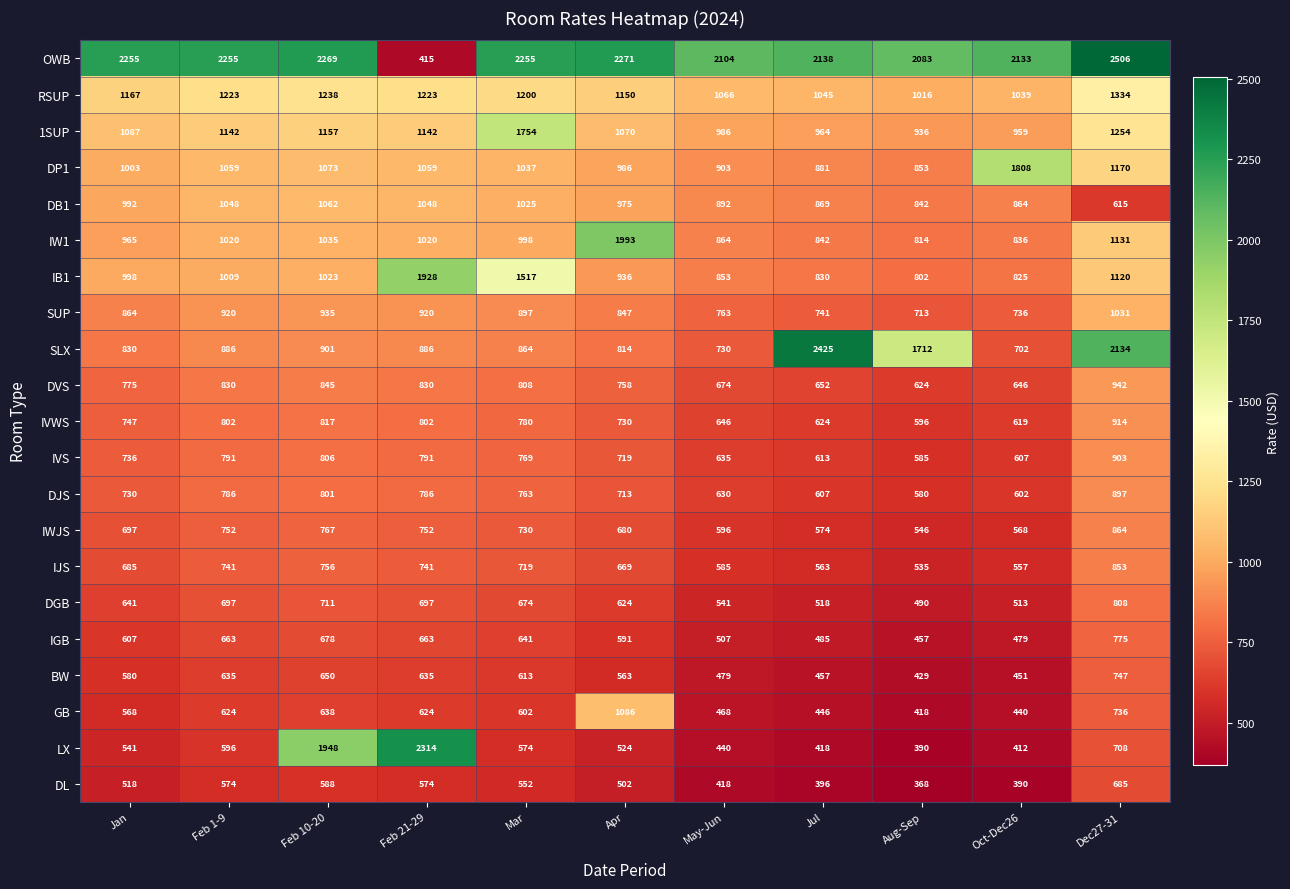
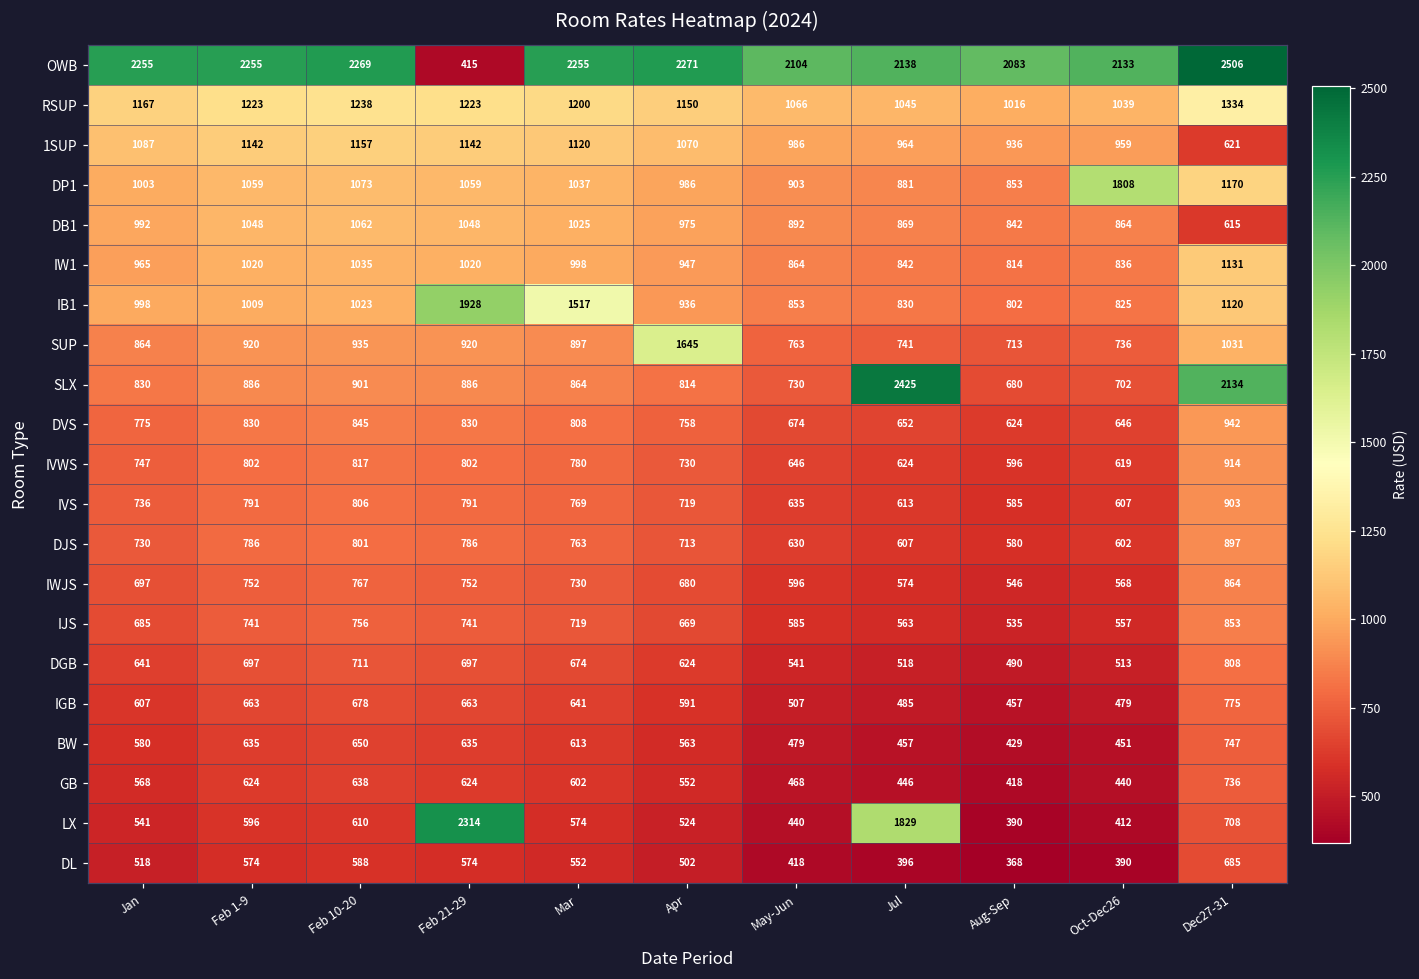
  {
    "1SUP": {
      "Jan": 1087,
      "Feb 1-9": 1142,
      "Feb 10-20": 1157,
      "Feb 21-29": 1142,
-     "Mar": 1754,
+     "Mar": 1120,
      "Apr": 1070,
      "May-Jun": 986,
      "Jul": 964,
      "Aug-Sep": 936,
      "Oct-Dec26": 959,
-     "Dec27-31": 1254
+     "Dec27-31": 621
    },
    "IW1": {
      "Jan": 965,
      "Feb 1-9": 1020,
      "Feb 10-20": 1035,
      "Feb 21-29": 1020,
      "Mar": 998,
-     "Apr": 1993,
+     "Apr": 947,
      "May-Jun": 864,
      "Jul": 842,
      "Aug-Sep": 814,
      "Oct-Dec26": 836,
      "Dec27-31": 1131
    },
    "SUP": {
      "Jan": 864,
      "Feb 1-9": 920,
      "Feb 10-20": 935,
      "Feb 21-29": 920,
      "Mar": 897,
-     "Apr": 847,
+     "Apr": 1645,
      "May-Jun": 763,
      "Jul": 741,
      "Aug-Sep": 713,
      "Oct-Dec26": 736,
      "Dec27-31": 1031
    },
    "SLX": {
      "Jan": 830,
      "Feb 1-9": 886,
      "Feb 10-20": 901,
      "Feb 21-29": 886,
      "Mar": 864,
      "Apr": 814,
      "May-Jun": 730,
      "Jul": 2425,
-     "Aug-Sep": 1712,
+     "Aug-Sep": 680,
      "Oct-Dec26": 702,
      "Dec27-31": 2134
    },
    "GB": {
      "Jan": 568,
      "Feb 1-9": 624,
      "Feb 10-20": 638,
      "Feb 21-29": 624,
      "Mar": 602,
-     "Apr": 1086,
+     "Apr": 552,
      "May-Jun": 468,
      "Jul": 446,
      "Aug-Sep": 418,
      "Oct-Dec26": 440,
      "Dec27-31": 736
    },
    "LX": {
      "Jan": 541,
      "Feb 1-9": 596,
-     "Feb 10-20": 1948,
+     "Feb 10-20": 610,
      "Feb 21-29": 2314,
      "Mar": 574,
      "Apr": 524,
      "May-Jun": 440,
-     "Jul": 418,
+     "Jul": 1829,
      "Aug-Sep": 390,
      "Oct-Dec26": 412,
      "Dec27-31": 708
    }
  }
